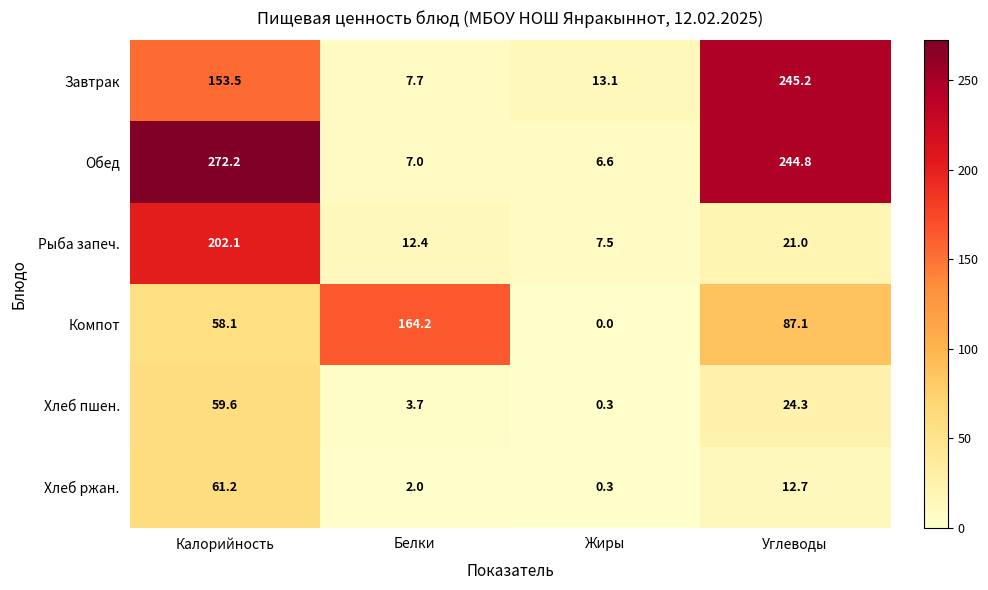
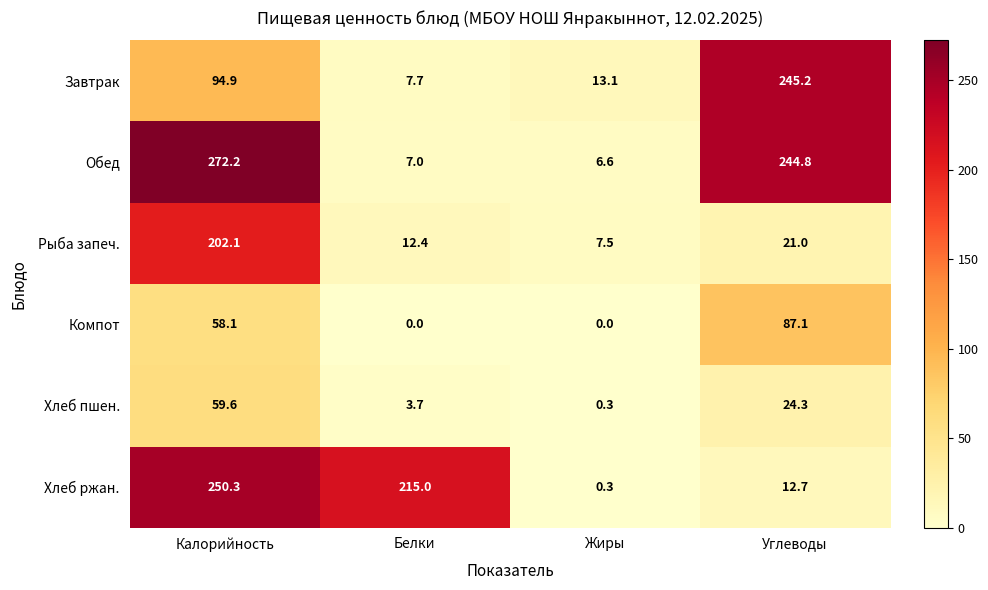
  {
    "Завтрак": {
-     "Калорийность": 153.5,
+     "Калорийность": 94.9,
      "Белки": 7.7,
      "Жиры": 13.1,
      "Углеводы": 245.2
    },
    "Обед": {
      "Калорийность": 272.2,
      "Белки": 7.0,
      "Жиры": 6.6,
      "Углеводы": 244.8
    },
    "Рыба запеч.": {
      "Калорийность": 202.1,
      "Белки": 12.4,
      "Жиры": 7.5,
      "Углеводы": 21.0
    },
    "Компот": {
      "Калорийность": 58.1,
-     "Белки": 164.2,
+     "Белки": 0.0,
      "Жиры": 0.0,
      "Углеводы": 87.1
    },
    "Хлеб пшен.": {
      "Калорийность": 59.6,
      "Белки": 3.7,
      "Жиры": 0.3,
      "Углеводы": 24.3
    },
    "Хлеб ржан.": {
-     "Калорийность": 61.2,
-     "Белки": 2.0,
+     "Калорийность": 250.3,
+     "Белки": 215.0,
      "Жиры": 0.3,
      "Углеводы": 12.7
    }
  }
